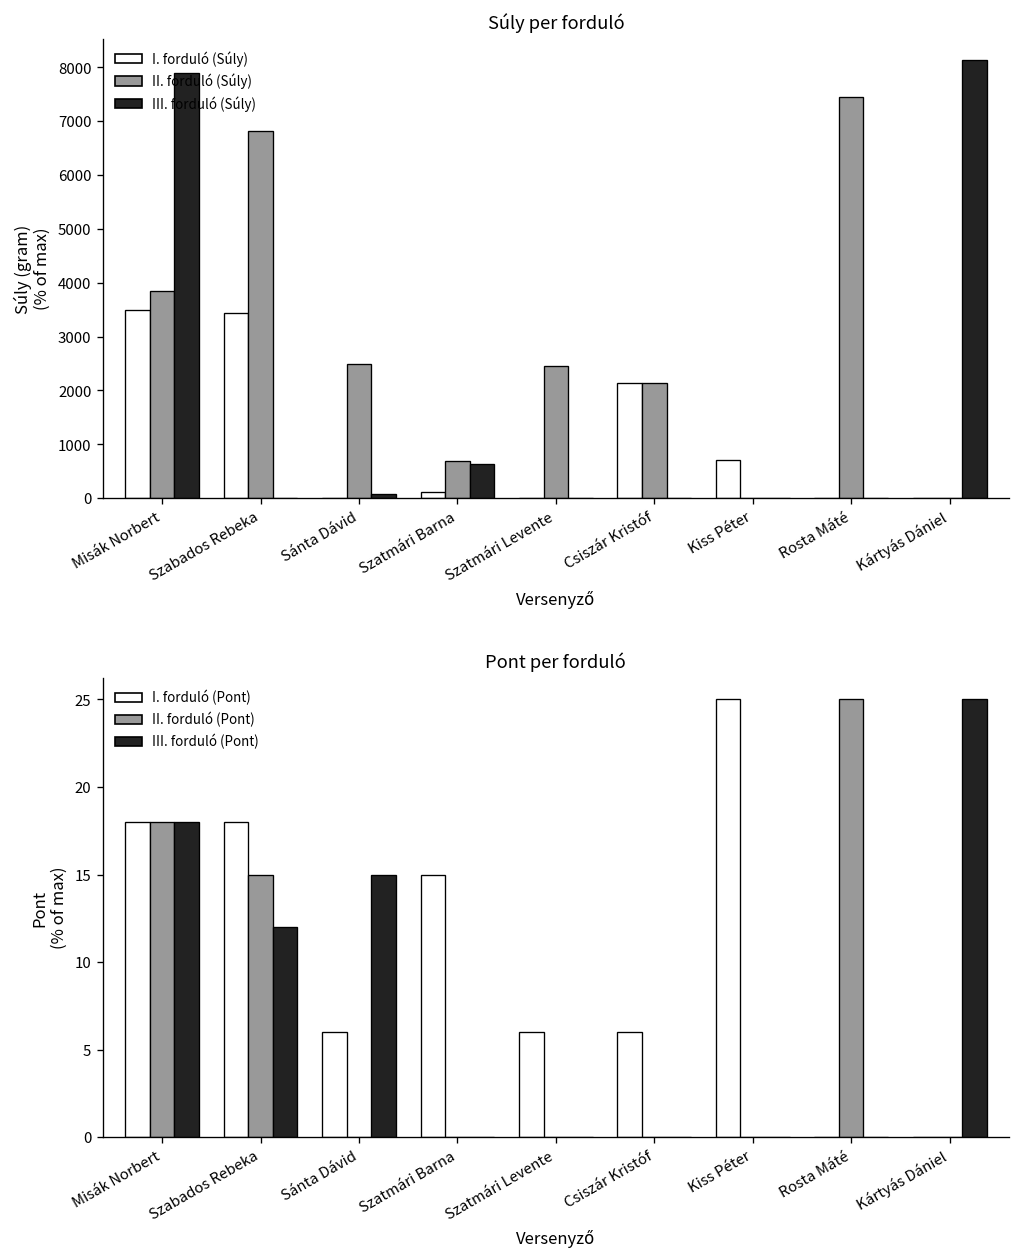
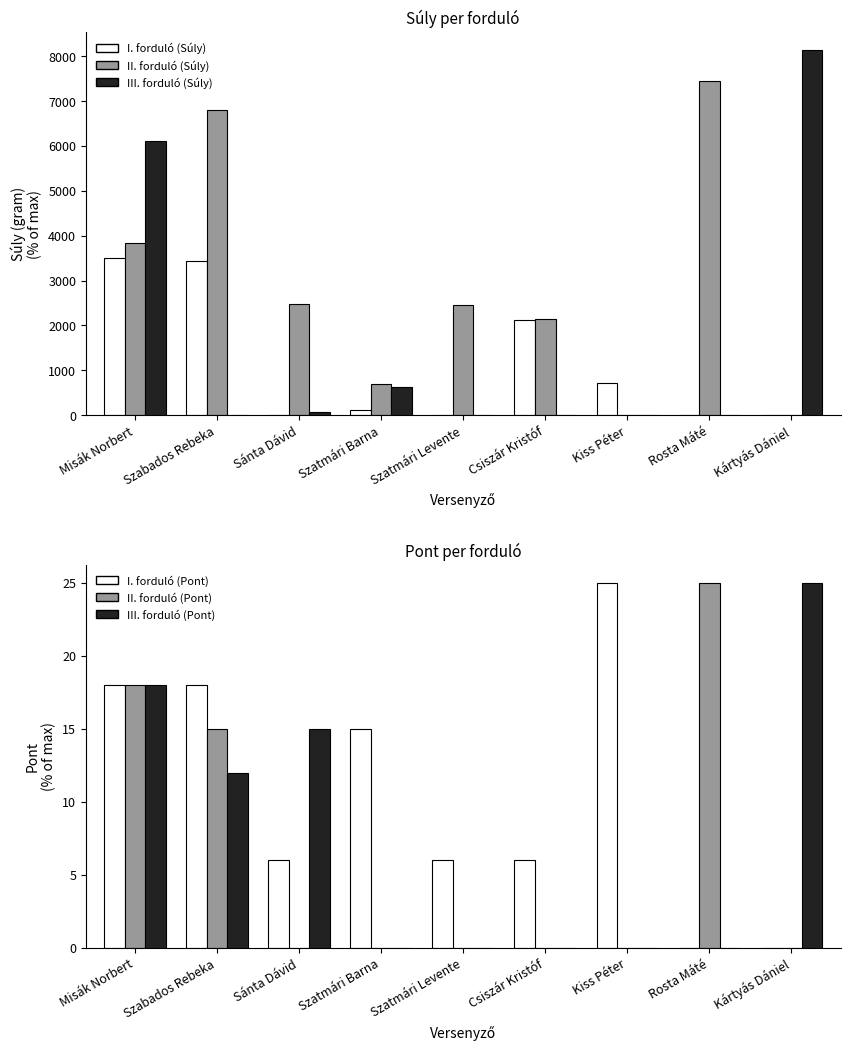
  {
    "Súly per forduló": {
      "I. forduló (Súly)": {
        "Misák Norbert": 3500,
        "Szabados Rebeka": 3400,
        "Sánta Dávid": 0,
        "Szatmári Barna": 100,
        "Szatmári Levente": 0,
        "Csiszár Kristóf": 2100,
        "Kiss Péter": 700,
        "Rosta Máté": 0,
        "Kártyás Dániel": 0
      },
      "II. forduló (Súly)": {
        "Misák Norbert": 3800,
        "Szabados Rebeka": 6800,
        "Sánta Dávid": 2500,
        "Szatmári Barna": 700,
        "Szatmári Levente": 2400,
        "Csiszár Kristóf": 2100,
        "Kiss Péter": 0,
        "Rosta Máté": 7500,
        "Kártyás Dániel": 0
      },
      "III. forduló (Súly)": {
-       "Misák Norbert": 7900,
+       "Misák Norbert": 6100,
        "Szabados Rebeka": 0,
        "Sánta Dávid": 100,
        "Szatmári Barna": 600,
        "Szatmári Levente": 0,
        "Csiszár Kristóf": 0,
        "Kiss Péter": 0,
        "Rosta Máté": 0,
        "Kártyás Dániel": 8100
      }
    },
    "Pont per forduló": {
      "I. forduló (Pont)": {
        "Misák Norbert": 18.0,
        "Szabados Rebeka": 18.0,
        "Sánta Dávid": 6.0,
        "Szatmári Barna": 15.0,
        "Szatmári Levente": 6.0,
        "Csiszár Kristóf": 6.0,
        "Kiss Péter": 25.0,
        "Rosta Máté": 0.0,
        "Kártyás Dániel": 0.0
      },
      "II. forduló (Pont)": {
        "Misák Norbert": 18.0,
        "Szabados Rebeka": 15.0,
        "Sánta Dávid": 0.0,
        "Szatmári Barna": 0.0,
        "Szatmári Levente": 0.0,
        "Csiszár Kristóf": 0.0,
        "Kiss Péter": 0.0,
        "Rosta Máté": 25.0,
        "Kártyás Dániel": 0.0
      },
      "III. forduló (Pont)": {
        "Misák Norbert": 18.0,
        "Szabados Rebeka": 12.0,
        "Sánta Dávid": 15.0,
        "Szatmári Barna": 0.0,
        "Szatmári Levente": 0.0,
        "Csiszár Kristóf": 0.0,
        "Kiss Péter": 0.0,
        "Rosta Máté": 0.0,
        "Kártyás Dániel": 25.0
      }
    }
  }
